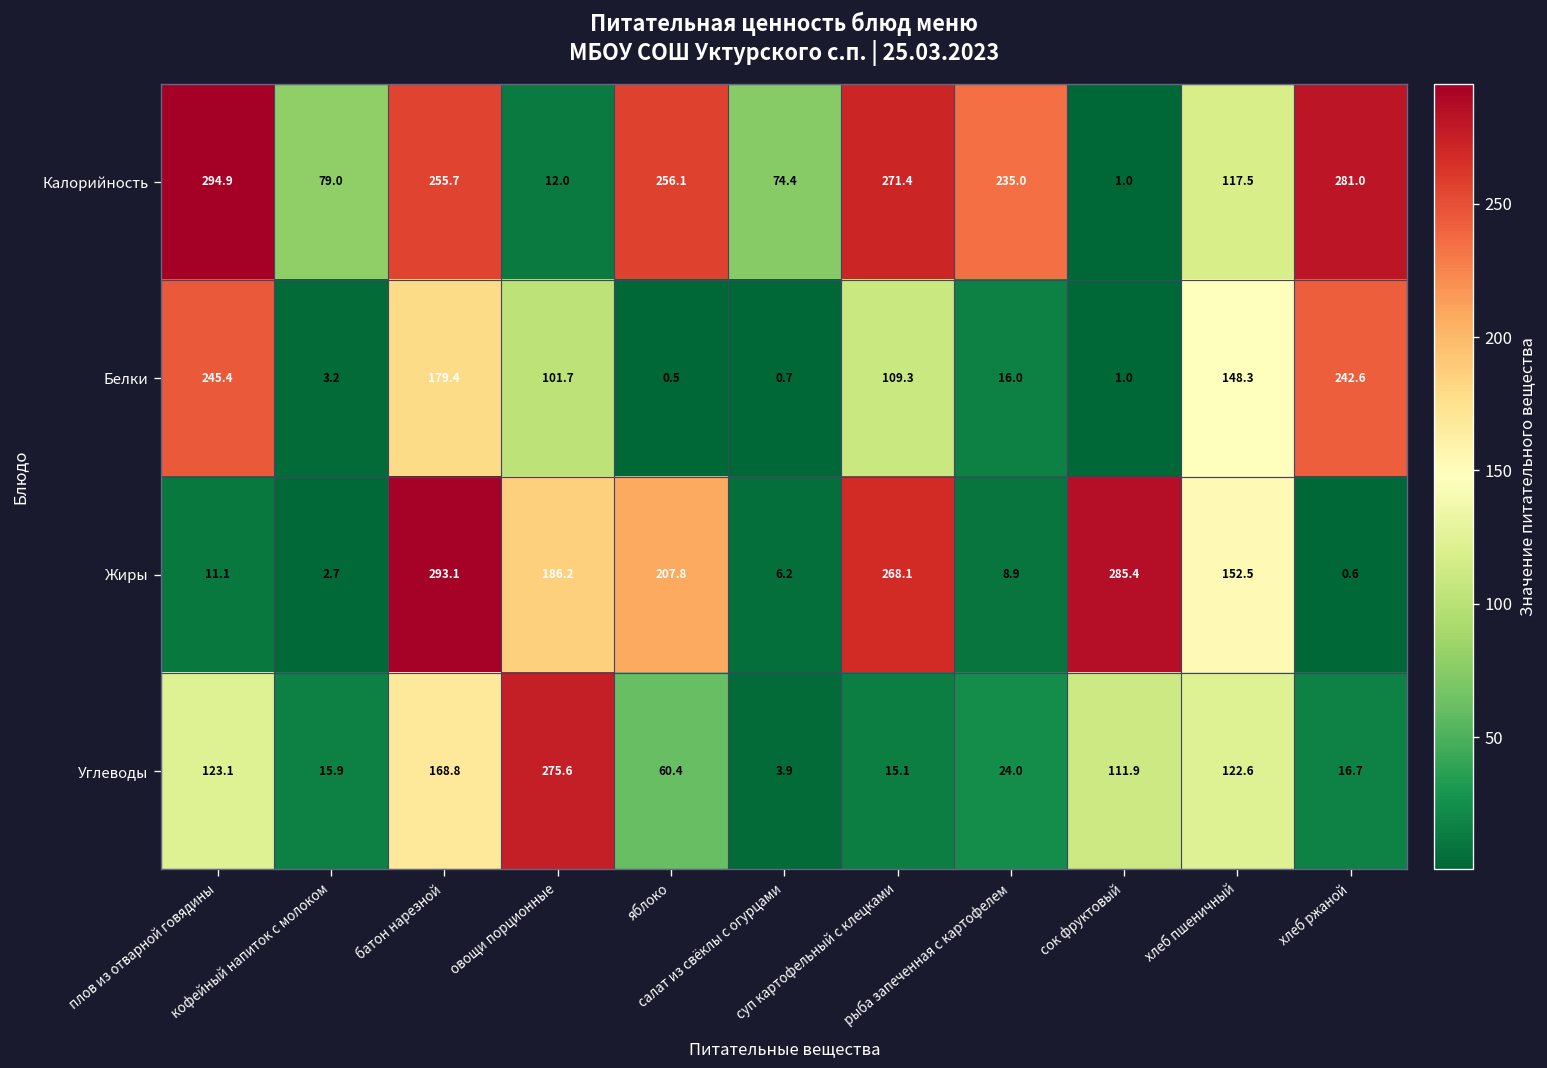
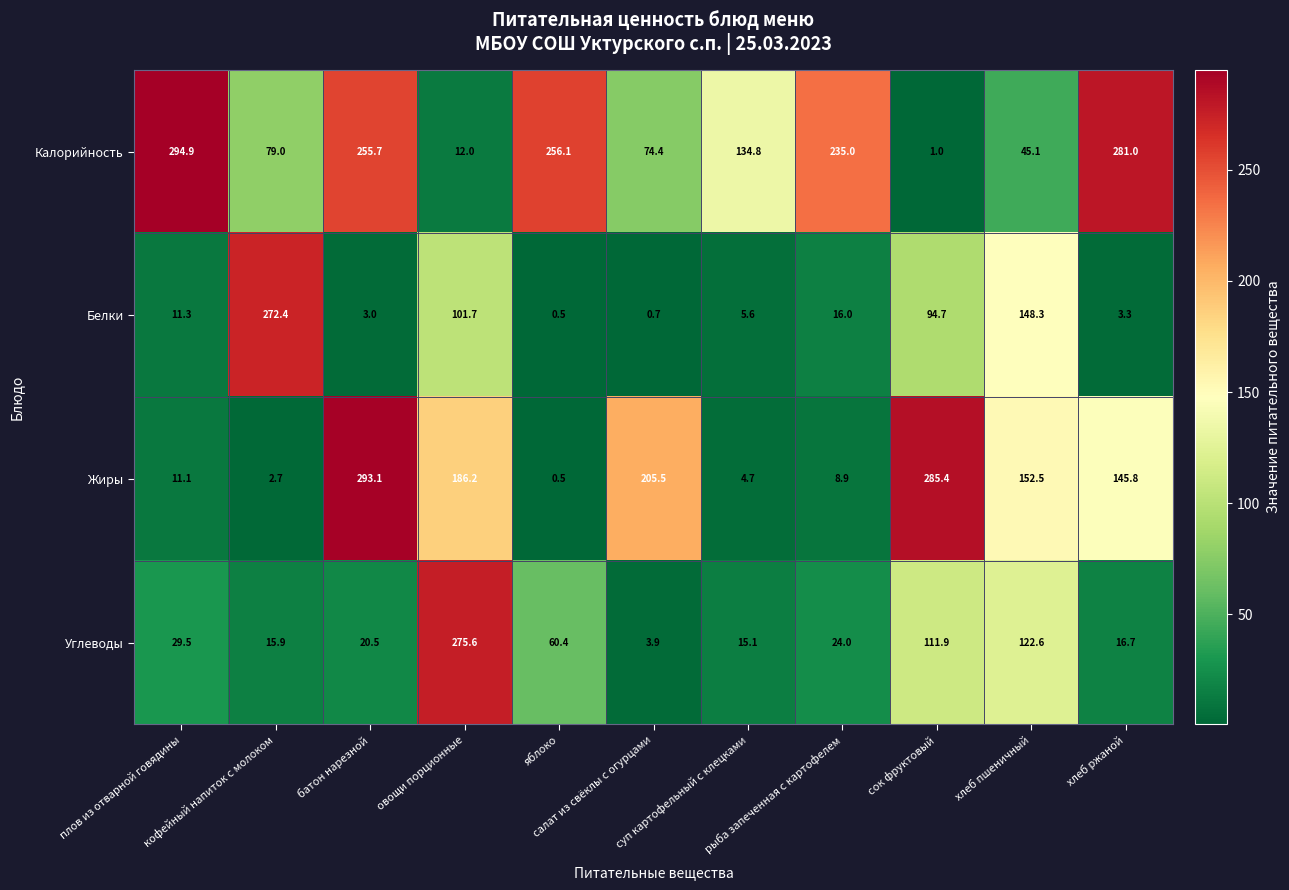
  {
    "Калорийность": {
      "плов из отварной говядины": 294.9,
      "кофейный напиток с молоком": 79.0,
      "батон нарезной": 255.7,
      "овощи порционные": 12.0,
      "яблоко": 256.1,
      "салат из свёклы с огурцами": 74.4,
-     "суп картофельный с клецками": 271.4,
+     "суп картофельный с клецками": 134.8,
      "рыба запеченная с картофелем": 235.0,
      "сок фруктовый": 1.0,
-     "хлеб пшеничный": 117.5,
+     "хлеб пшеничный": 45.1,
      "хлеб ржаной": 281.0
    },
    "Белки": {
-     "плов из отварной говядины": 245.4,
-     "кофейный напиток с молоком": 3.2,
-     "батон нарезной": 179.4,
+     "плов из отварной говядины": 11.3,
+     "кофейный напиток с молоком": 272.4,
+     "батон нарезной": 3.0,
      "овощи порционные": 101.7,
      "яблоко": 0.5,
      "салат из свёклы с огурцами": 0.7,
-     "суп картофельный с клецками": 109.3,
+     "суп картофельный с клецками": 5.6,
      "рыба запеченная с картофелем": 16.0,
-     "сок фруктовый": 1.0,
+     "сок фруктовый": 94.7,
      "хлеб пшеничный": 148.3,
-     "хлеб ржаной": 242.6
+     "хлеб ржаной": 3.3
    },
    "Жиры": {
      "плов из отварной говядины": 11.1,
      "кофейный напиток с молоком": 2.7,
      "батон нарезной": 293.1,
      "овощи порционные": 186.2,
-     "яблоко": 207.8,
-     "салат из свёклы с огурцами": 6.2,
-     "суп картофельный с клецками": 268.1,
+     "яблоко": 0.5,
+     "салат из свёклы с огурцами": 205.5,
+     "суп картофельный с клецками": 4.7,
      "рыба запеченная с картофелем": 8.9,
      "сок фруктовый": 285.4,
      "хлеб пшеничный": 152.5,
-     "хлеб ржаной": 0.6
+     "хлеб ржаной": 145.8
    },
    "Углеводы": {
-     "плов из отварной говядины": 123.1,
+     "плов из отварной говядины": 29.5,
      "кофейный напиток с молоком": 15.9,
-     "батон нарезной": 168.8,
+     "батон нарезной": 20.5,
      "овощи порционные": 275.6,
      "яблоко": 60.4,
      "салат из свёклы с огурцами": 3.9,
      "суп картофельный с клецками": 15.1,
      "рыба запеченная с картофелем": 24.0,
      "сок фруктовый": 111.9,
      "хлеб пшеничный": 122.6,
      "хлеб ржаной": 16.7
    }
  }
